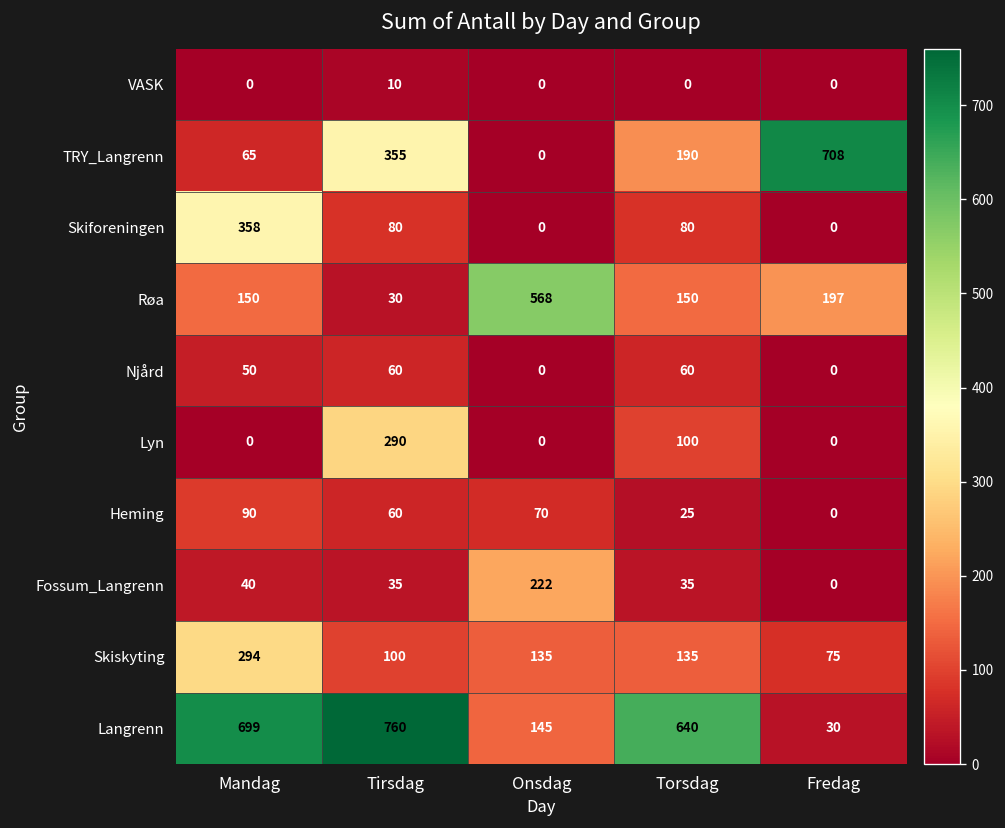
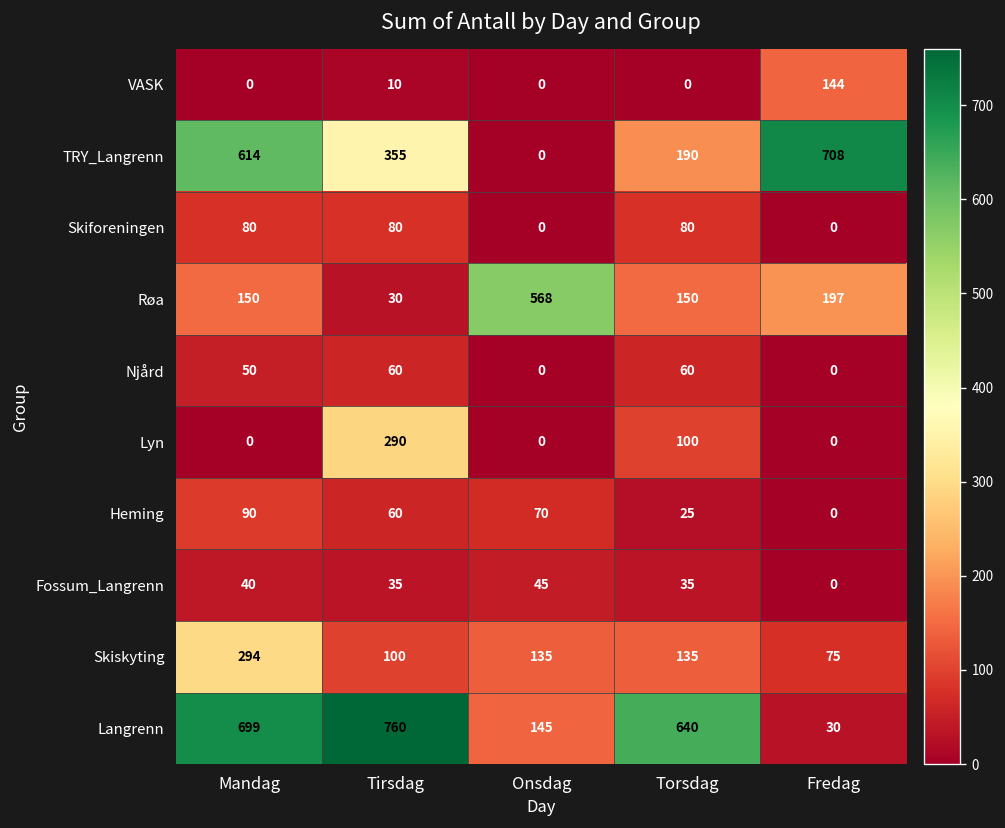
  {
    "VASK": {
      "Mandag": 0,
      "Tirsdag": 10,
      "Onsdag": 0,
      "Torsdag": 0,
-     "Fredag": 0
+     "Fredag": 144
    },
    "TRY_Langrenn": {
-     "Mandag": 65,
+     "Mandag": 614,
      "Tirsdag": 355,
      "Onsdag": 0,
      "Torsdag": 190,
      "Fredag": 708
    },
    "Skiforeningen": {
-     "Mandag": 358,
+     "Mandag": 80,
      "Tirsdag": 80,
      "Onsdag": 0,
      "Torsdag": 80,
      "Fredag": 0
    },
    "Røa": {
      "Mandag": 150,
      "Tirsdag": 30,
      "Onsdag": 568,
      "Torsdag": 150,
      "Fredag": 197
    },
    "Njård": {
      "Mandag": 50,
      "Tirsdag": 60,
      "Onsdag": 0,
      "Torsdag": 60,
      "Fredag": 0
    },
    "Lyn": {
      "Mandag": 0,
      "Tirsdag": 290,
      "Onsdag": 0,
      "Torsdag": 100,
      "Fredag": 0
    },
    "Heming": {
      "Mandag": 90,
      "Tirsdag": 60,
      "Onsdag": 70,
      "Torsdag": 25,
      "Fredag": 0
    },
    "Fossum_Langrenn": {
      "Mandag": 40,
      "Tirsdag": 35,
-     "Onsdag": 222,
+     "Onsdag": 45,
      "Torsdag": 35,
      "Fredag": 0
    },
    "Skiskyting": {
      "Mandag": 294,
      "Tirsdag": 100,
      "Onsdag": 135,
      "Torsdag": 135,
      "Fredag": 75
    },
    "Langrenn": {
      "Mandag": 699,
      "Tirsdag": 760,
      "Onsdag": 145,
      "Torsdag": 640,
      "Fredag": 30
    }
  }
